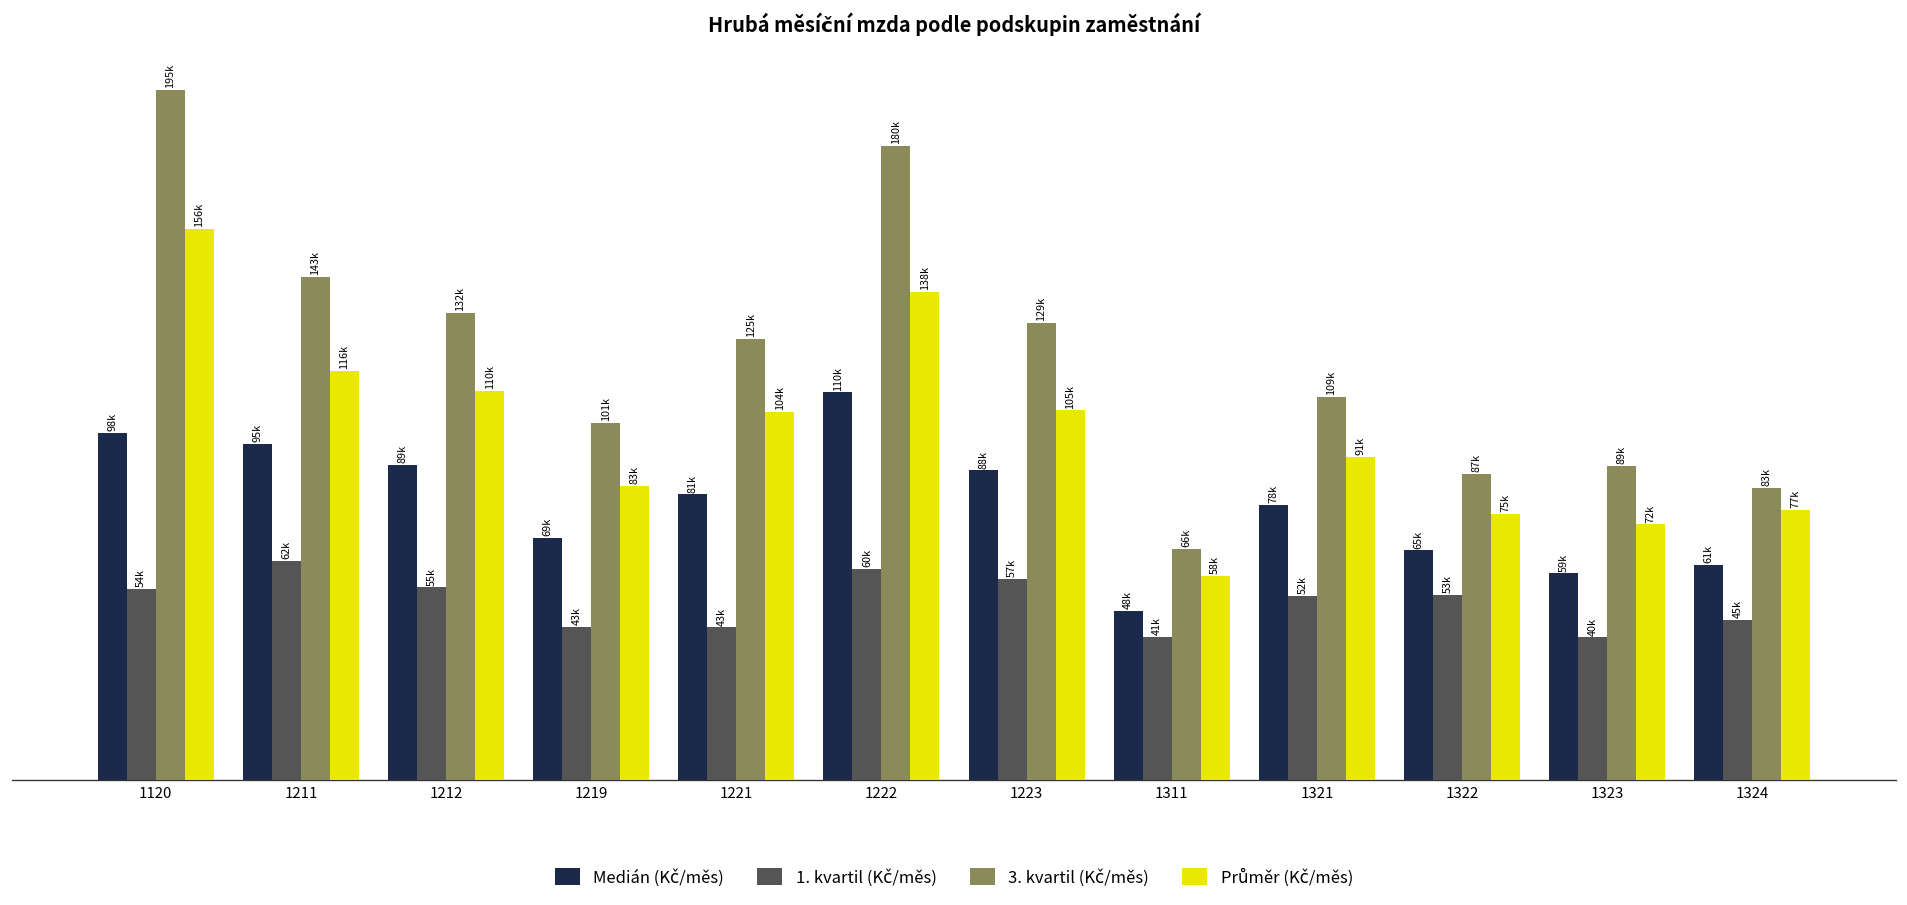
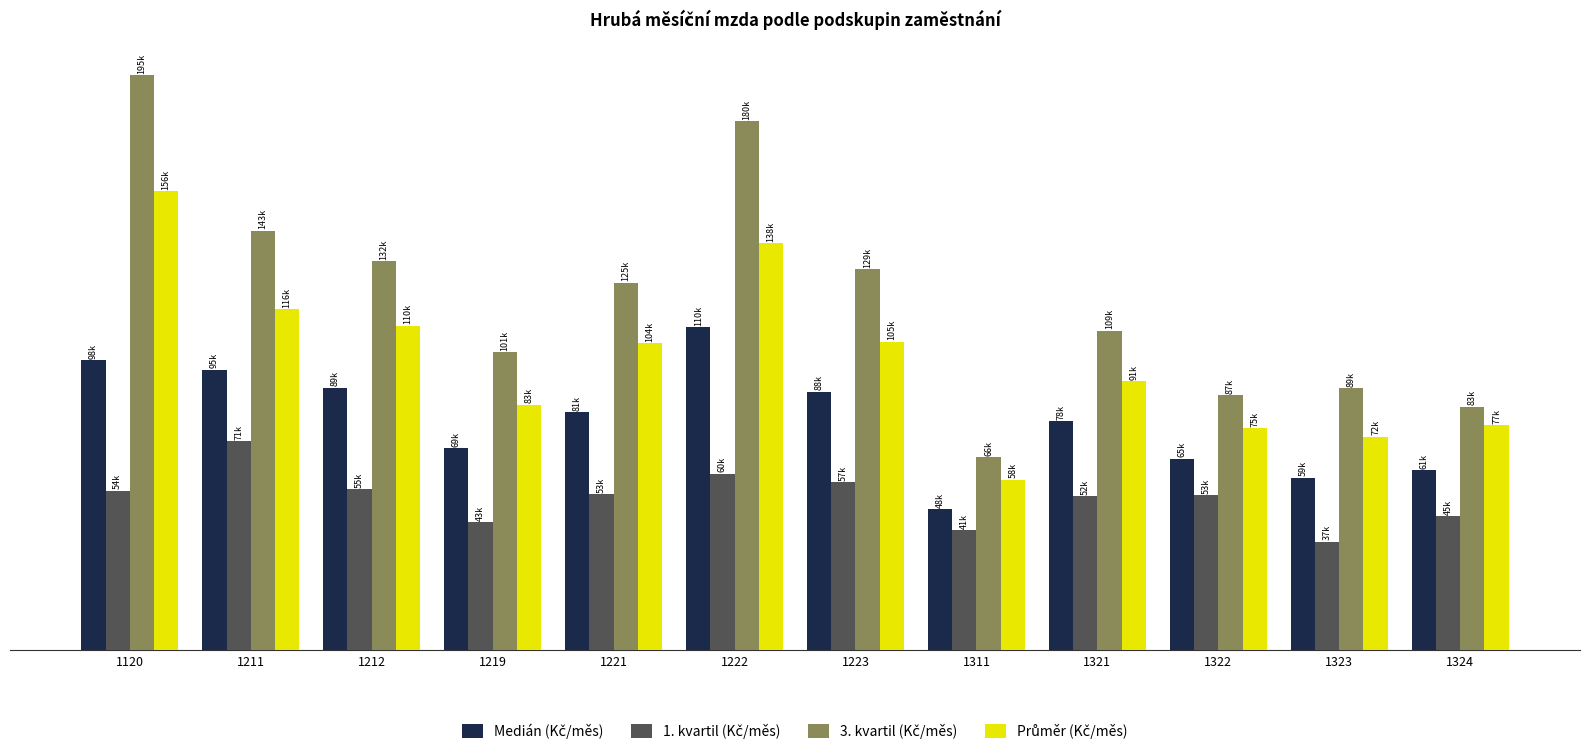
  {
    "Medián (Kč/měs)": {
      "1120": "98k",
      "1211": "95k",
      "1212": "89k",
      "1219": "69k",
      "1221": "81k",
      "1222": "110k",
      "1223": "88k",
      "1311": "48k",
      "1321": "78k",
      "1322": "65k",
      "1323": "59k",
      "1324": "61k"
    },
    "1. kvartil (Kč/měs)": {
      "1120": "54k",
-     "1211": "62k",
+     "1211": "71k",
      "1212": "55k",
      "1219": "43k",
-     "1221": "43k",
+     "1221": "53k",
      "1222": "60k",
      "1223": "57k",
      "1311": "41k",
      "1321": "52k",
      "1322": "53k",
-     "1323": "40k",
+     "1323": "37k",
      "1324": "45k"
    },
    "3. kvartil (Kč/měs)": {
      "1120": "195k",
      "1211": "143k",
      "1212": "132k",
      "1219": "101k",
      "1221": "125k",
      "1222": "180k",
      "1223": "129k",
      "1311": "66k",
      "1321": "109k",
      "1322": "87k",
      "1323": "89k",
      "1324": "83k"
    },
    "Průměr (Kč/měs)": {
      "1120": "156k",
      "1211": "116k",
      "1212": "110k",
      "1219": "83k",
      "1221": "104k",
      "1222": "138k",
      "1223": "105k",
      "1311": "58k",
      "1321": "91k",
      "1322": "75k",
      "1323": "72k",
      "1324": "77k"
    }
  }
